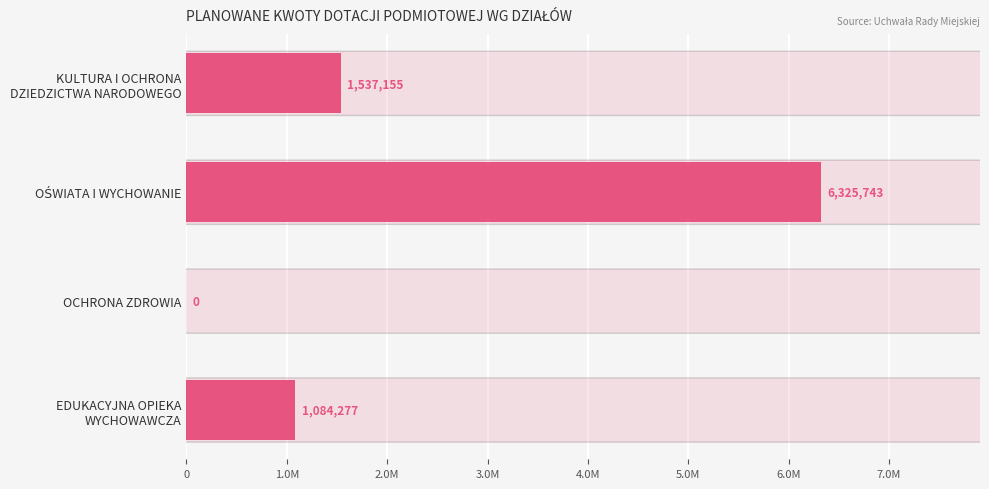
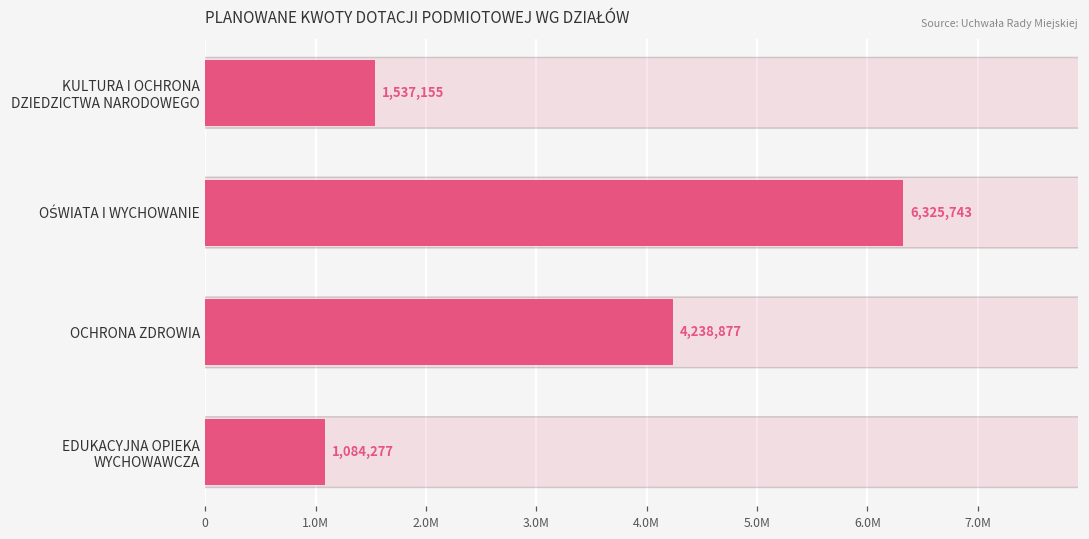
  {
    "KULTURA I OCHRONA DZIEDZICTWA NARODOWEGO": "1,537,155",
    "OŚWIATA I WYCHOWANIE": "6,325,743",
-   "OCHRONA ZDROWIA": "0",
+   "OCHRONA ZDROWIA": "4,238,877",
    "EDUKACYJNA OPIEKA WYCHOWAWCZA": "1,084,277"
  }
